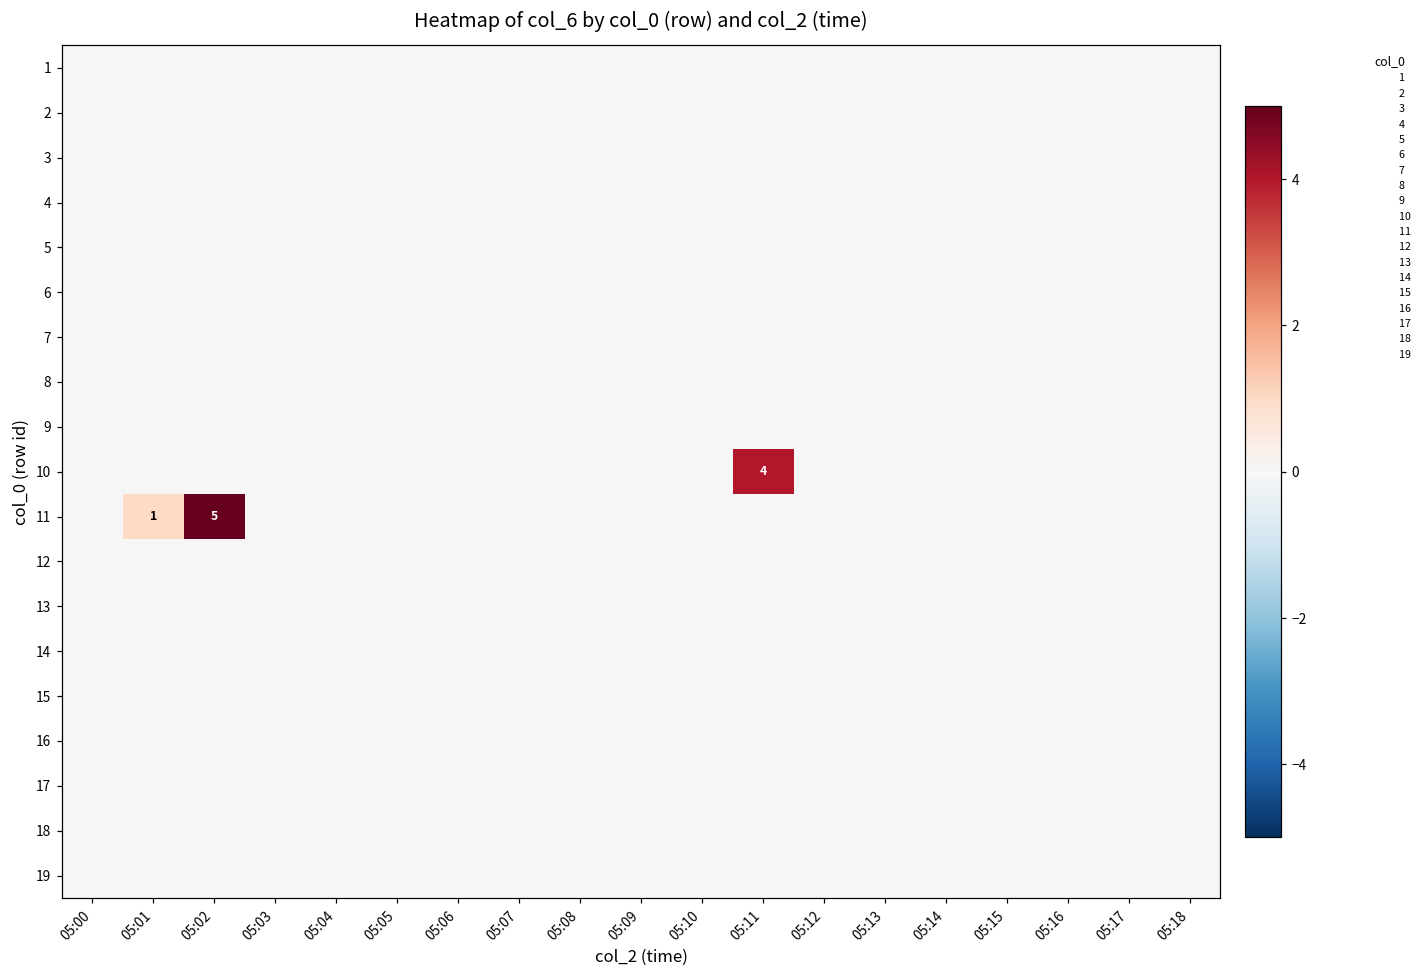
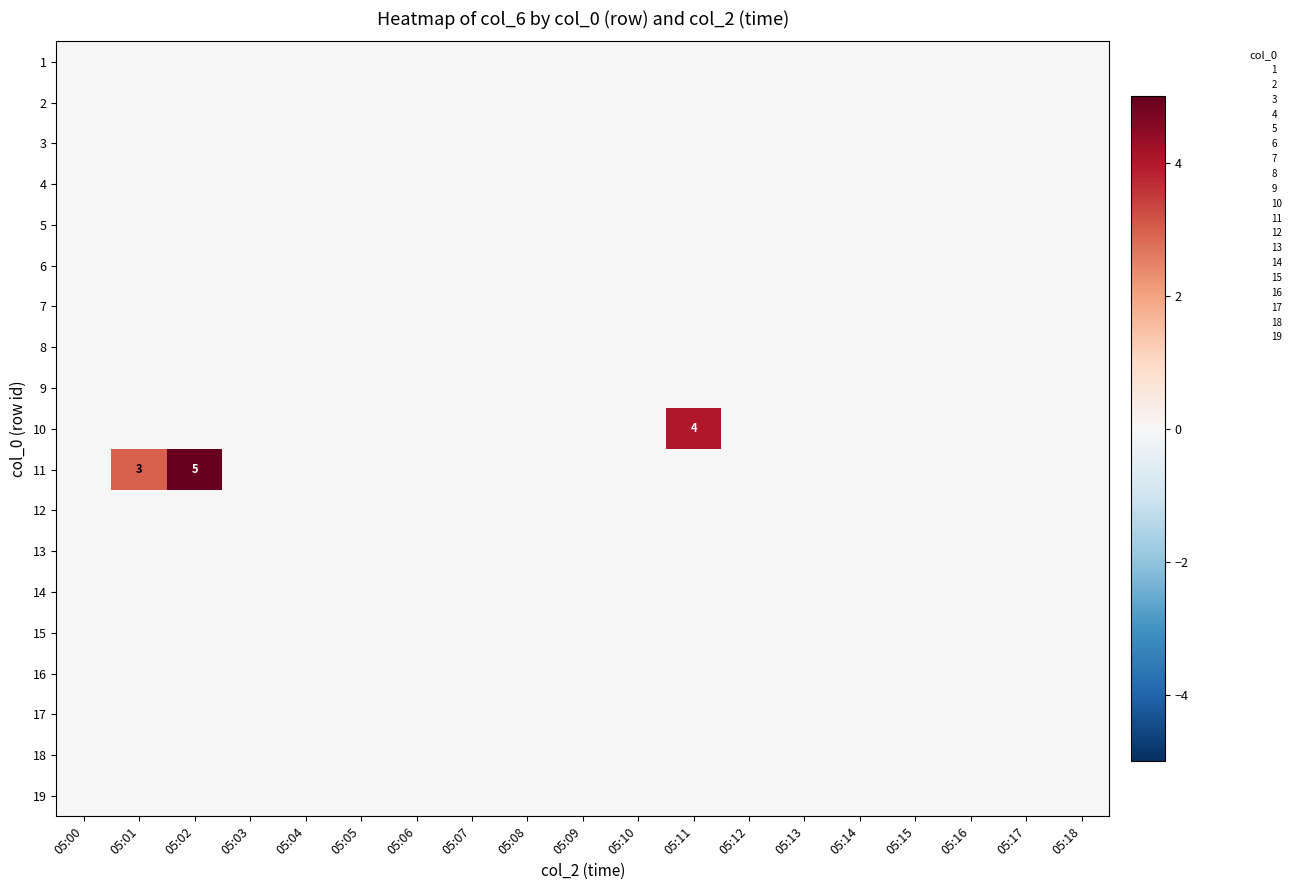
  {
    "10": {
      "05:11": 4
    },
    "11": {
-     "05:01": 1,
+     "05:01": 3,
      "05:02": 5
    }
  }
